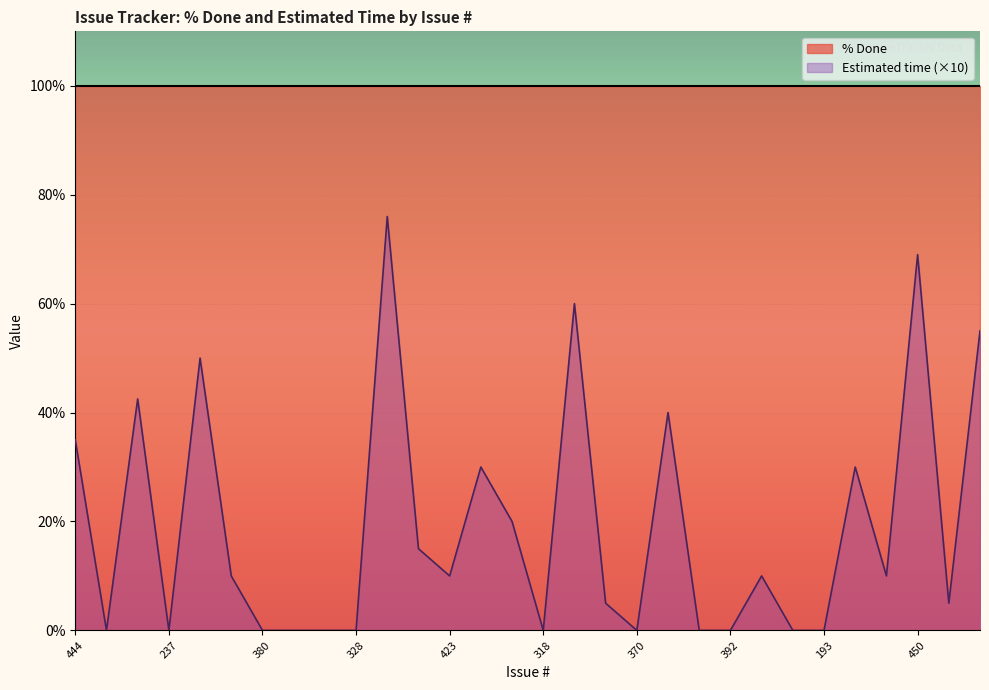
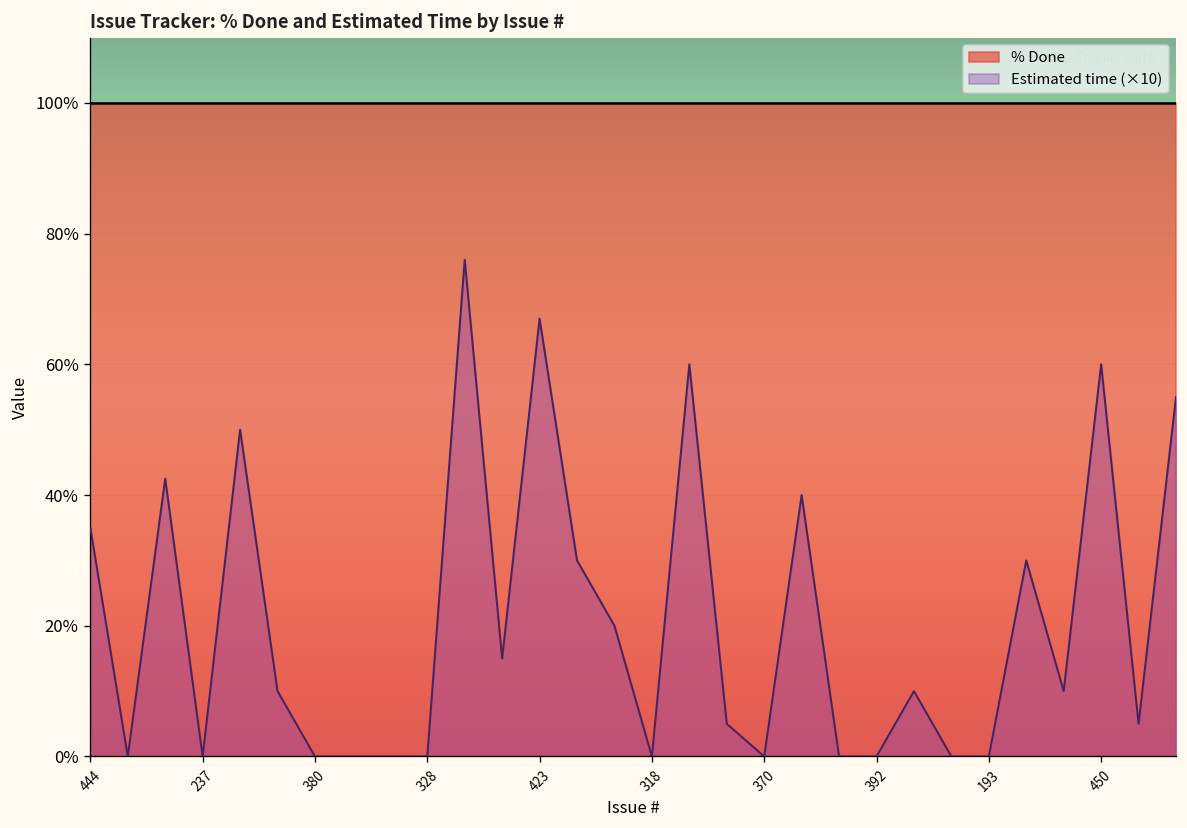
  {
    "% Done": {
      "444": "100%",
      "237": "100%",
      "380": "100%",
      "328": "100%",
      "423": "100%",
      "318": "100%",
      "370": "100%",
      "392": "100%",
      "193": "100%",
      "450": "100%"
    },
    "Estimated time (×10)": {
      "444": "35%",
      "237": "0%",
      "380": "0%",
      "328": "0%",
-     "423": "10%",
+     "423": "67%",
      "318": "0%",
      "370": "0%",
      "392": "0%",
      "193": "0%",
-     "450": "69%"
+     "450": "60%"
    }
  }
